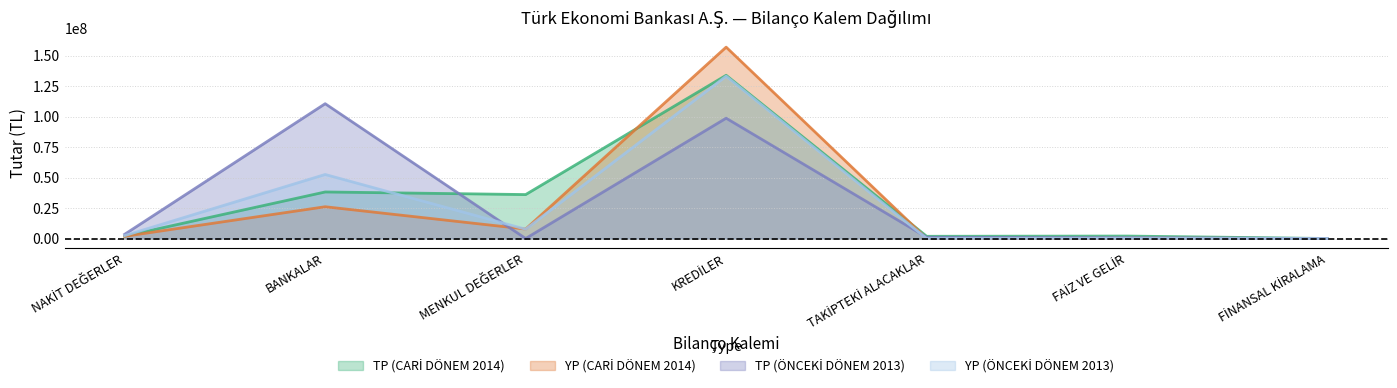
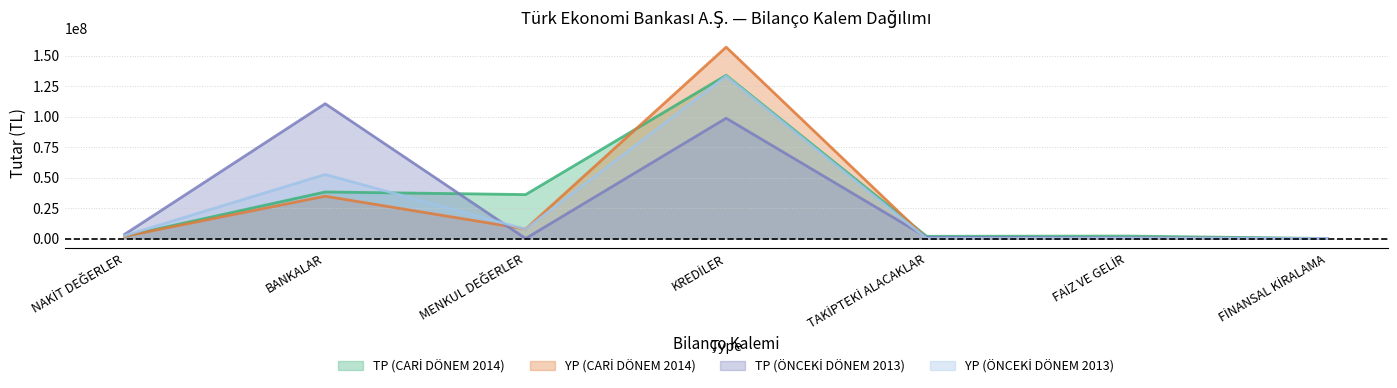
  {
    "YP (CARİ DÖNEM 2014)": {
-     "BANKALAR": 26000000,
+     "BANKALAR": 35000000,
      "KREDİLER": 157000000
    }
  }
